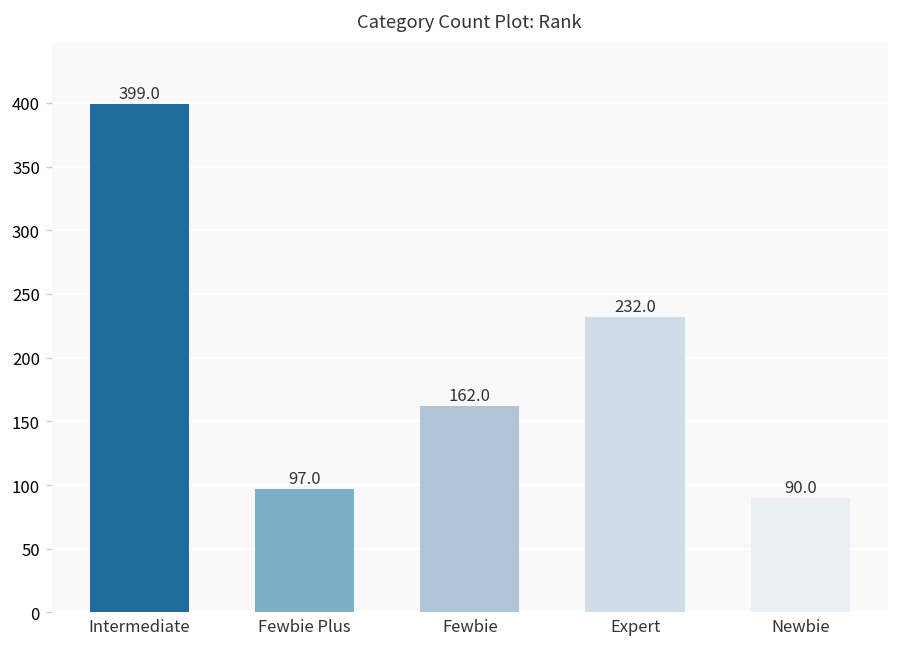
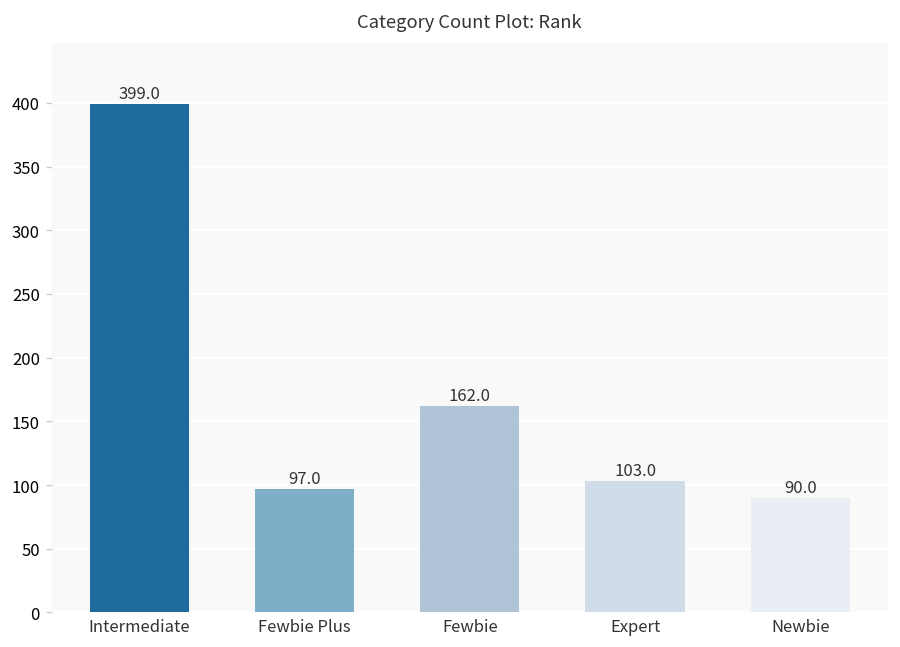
  {
    "Intermediate": 399.0,
    "Fewbie Plus": 97.0,
    "Fewbie": 162.0,
-   "Expert": 232.0,
+   "Expert": 103.0,
    "Newbie": 90.0
  }
